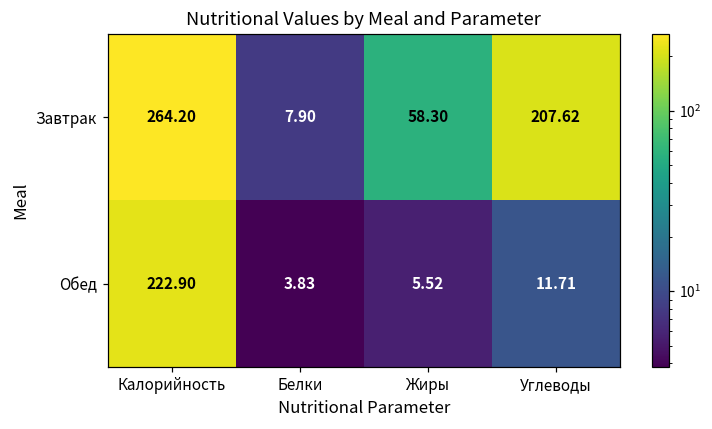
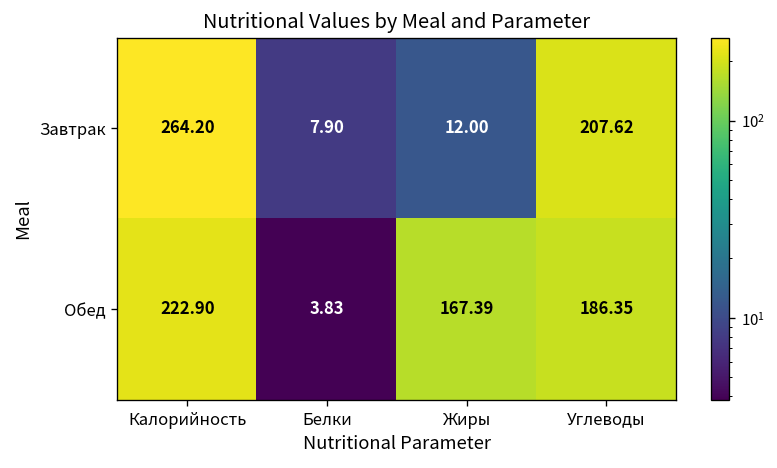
  {
    "Завтрак": {
      "Калорийность": 264.20,
      "Белки": 7.90,
-     "Жиры": 58.30,
+     "Жиры": 12.00,
      "Углеводы": 207.62
    },
    "Обед": {
      "Калорийность": 222.90,
      "Белки": 3.83,
-     "Жиры": 5.52,
-     "Углеводы": 11.71
+     "Жиры": 167.39,
+     "Углеводы": 186.35
    }
  }
